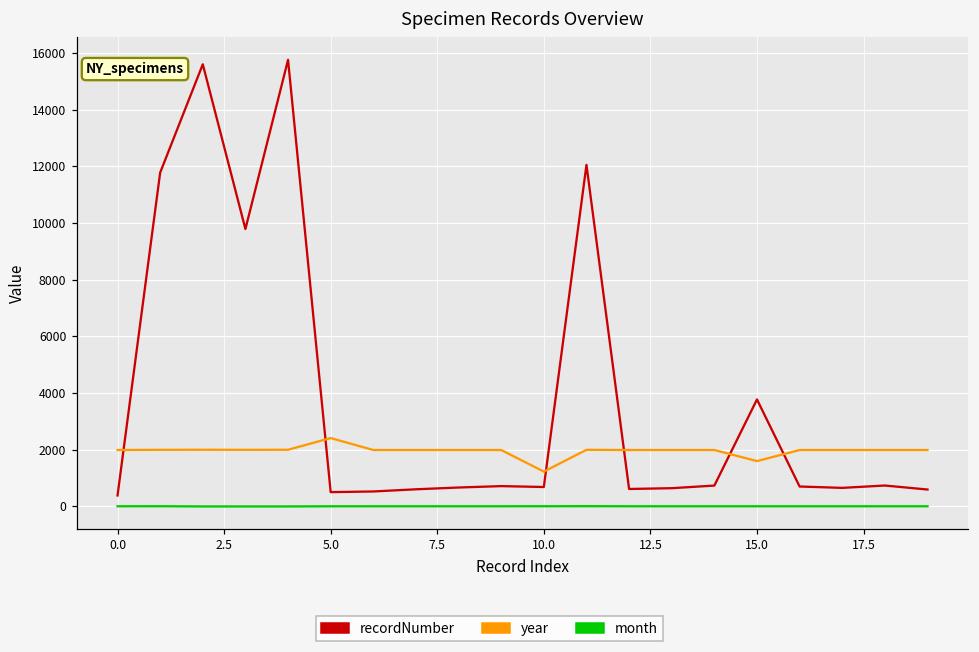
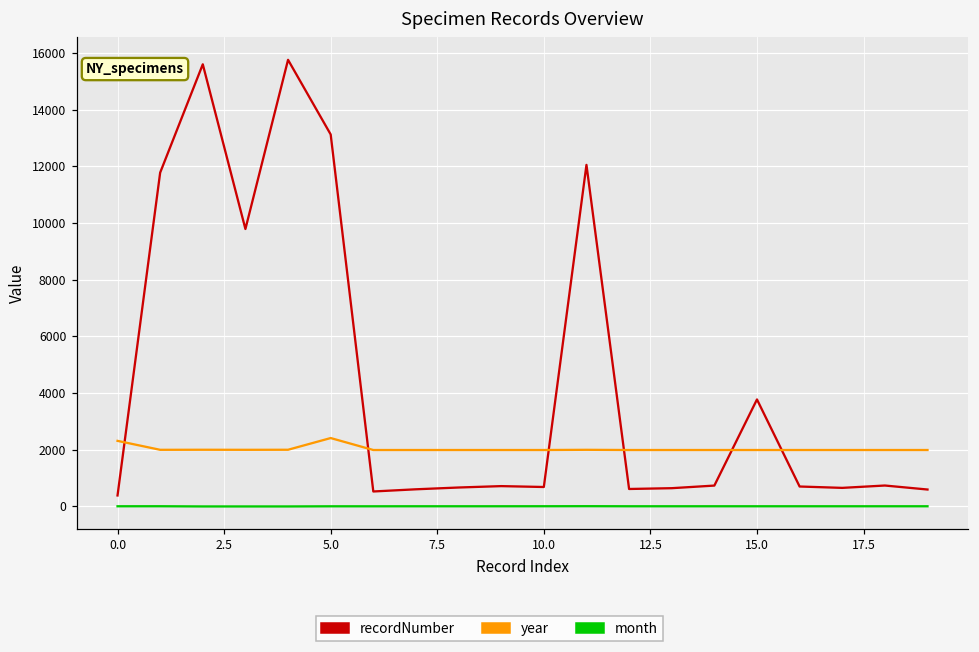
  {
    "recordNumber": {
      "0.0": 400,
-     "5.0": 500,
+     "5.0": 13100,
      "10.0": 700,
      "15.0": 3800
    },
    "year": {
-     "0.0": 2000,
+     "0.0": 2300,
      "5.0": 2400,
-     "10.0": 1200,
-     "15.0": 1600
+     "10.0": 2000,
+     "15.0": 2000
    },
    "month": {
      "0.0": 0,
      "5.0": 0,
      "10.0": 0,
      "15.0": 0
    }
  }
